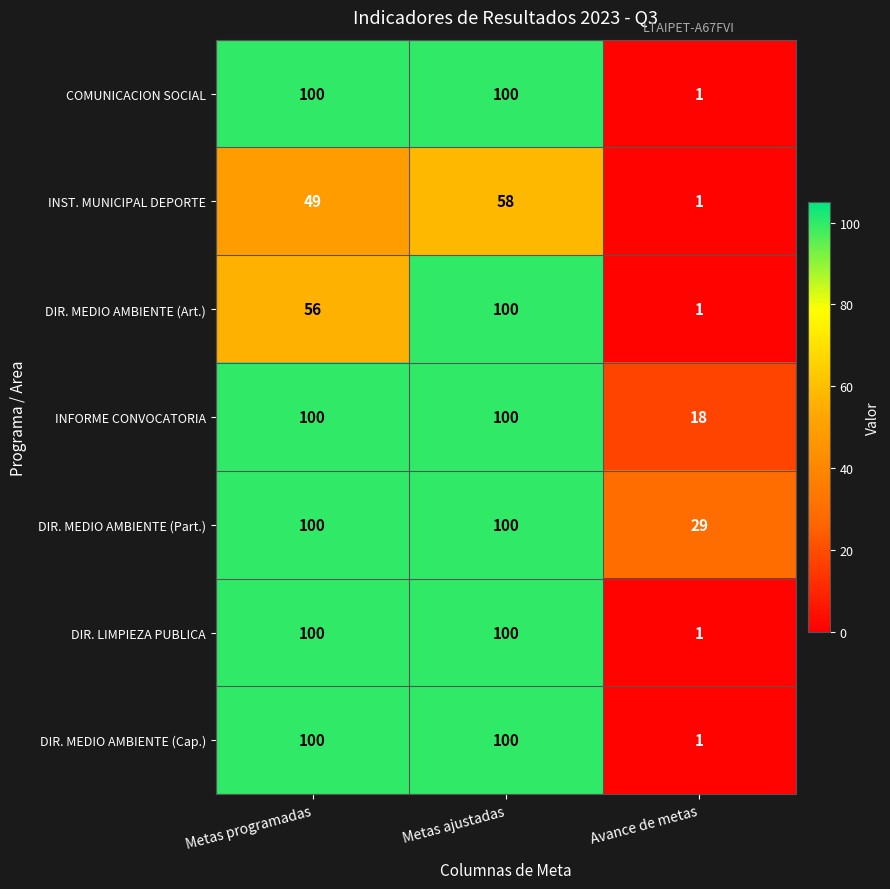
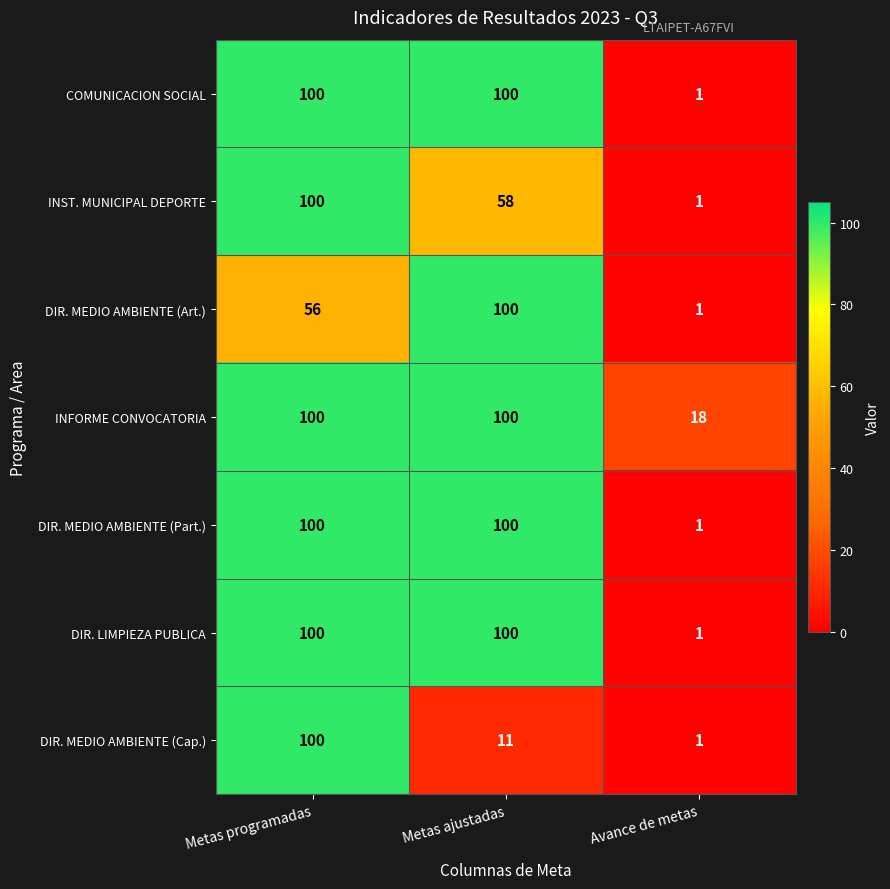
  {
    "COMUNICACION SOCIAL": {
      "Metas programadas": 100,
      "Metas ajustadas": 100,
      "Avance de metas": 1
    },
    "INST. MUNICIPAL DEPORTE": {
-     "Metas programadas": 49,
+     "Metas programadas": 100,
      "Metas ajustadas": 58,
      "Avance de metas": 1
    },
    "DIR. MEDIO AMBIENTE (Art.)": {
      "Metas programadas": 56,
      "Metas ajustadas": 100,
      "Avance de metas": 1
    },
    "INFORME CONVOCATORIA": {
      "Metas programadas": 100,
      "Metas ajustadas": 100,
      "Avance de metas": 18
    },
    "DIR. MEDIO AMBIENTE (Part.)": {
      "Metas programadas": 100,
      "Metas ajustadas": 100,
-     "Avance de metas": 29
+     "Avance de metas": 1
    },
    "DIR. LIMPIEZA PUBLICA": {
      "Metas programadas": 100,
      "Metas ajustadas": 100,
      "Avance de metas": 1
    },
    "DIR. MEDIO AMBIENTE (Cap.)": {
      "Metas programadas": 100,
-     "Metas ajustadas": 100,
+     "Metas ajustadas": 11,
      "Avance de metas": 1
    }
  }
